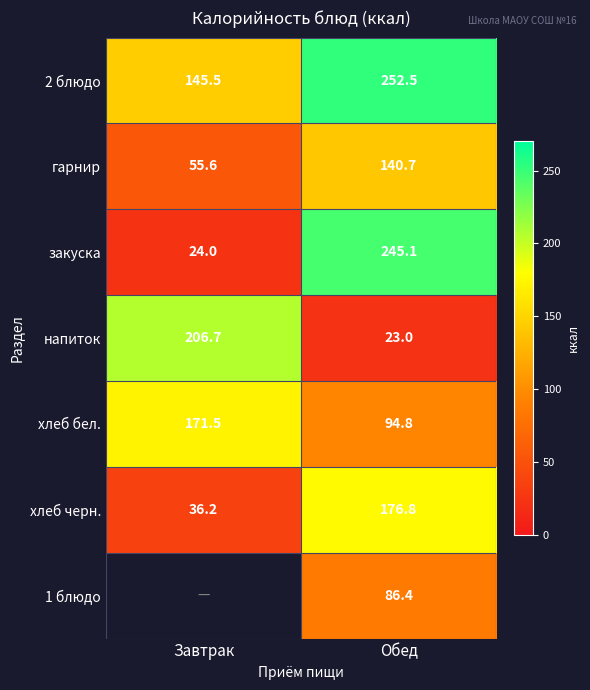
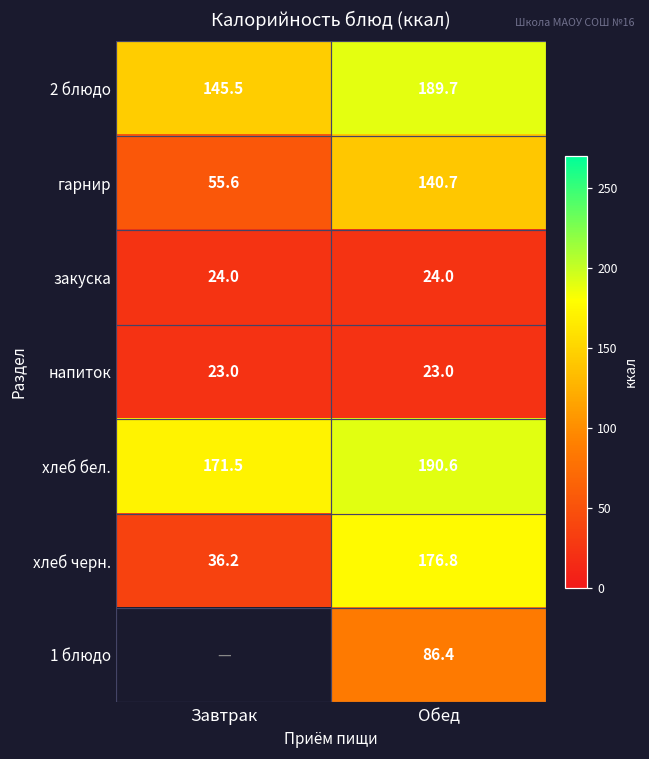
  {
    "2 блюдо": {
      "Завтрак": 145.5,
-     "Обед": 252.5
+     "Обед": 189.7
    },
    "гарнир": {
      "Завтрак": 55.6,
      "Обед": 140.7
    },
    "закуска": {
      "Завтрак": 24.0,
-     "Обед": 245.1
+     "Обед": 24.0
    },
    "напиток": {
-     "Завтрак": 206.7,
+     "Завтрак": 23.0,
      "Обед": 23.0
    },
    "хлеб бел.": {
      "Завтрак": 171.5,
-     "Обед": 94.8
+     "Обед": 190.6
    },
    "хлеб черн.": {
      "Завтрак": 36.2,
      "Обед": 176.8
    },
    "1 блюдо": {
      "Обед": 86.4
    }
  }
